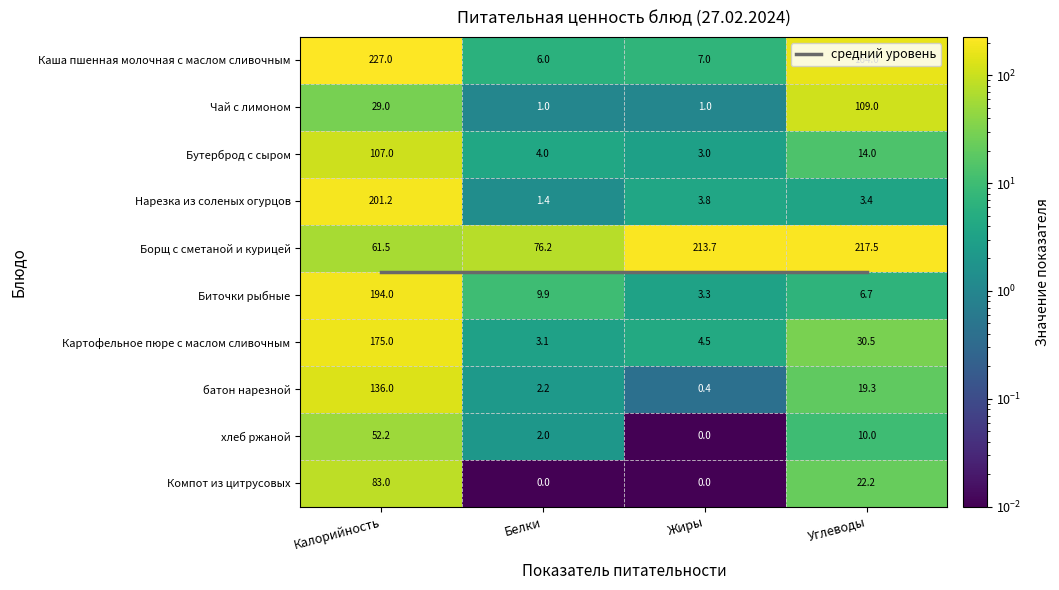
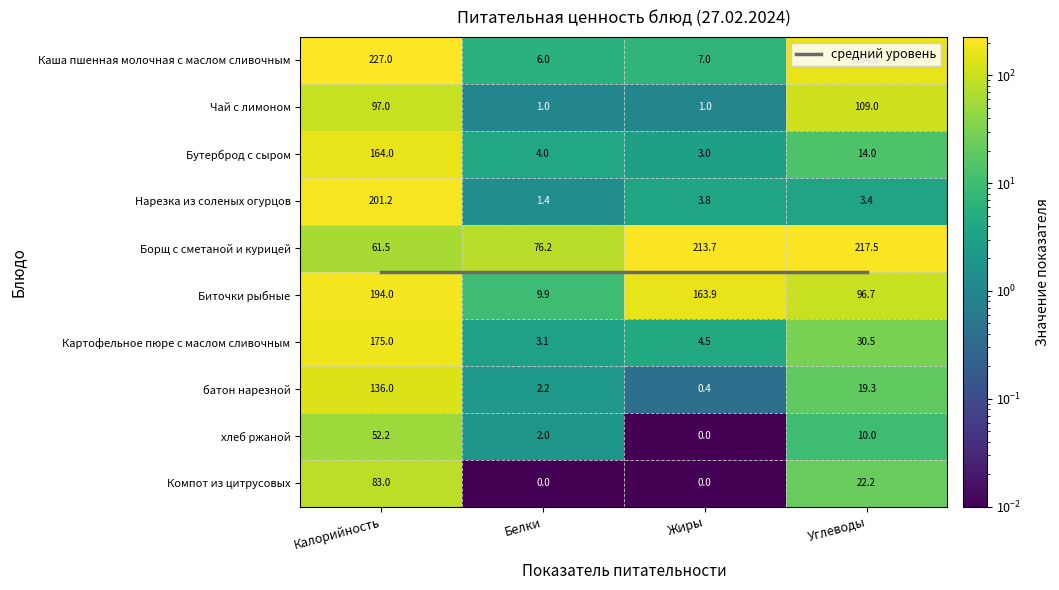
  {
    "Каша пшенная молочная с маслом сливочным": {
      "Калорийность": 227.0,
      "Белки": 6.0,
      "Жиры": 7.0
    },
    "Чай с лимоном": {
-     "Калорийность": 29.0,
+     "Калорийность": 97.0,
      "Белки": 1.0,
      "Жиры": 1.0,
      "Углеводы": 109.0
    },
    "Бутерброд с сыром": {
-     "Калорийность": 107.0,
+     "Калорийность": 164.0,
      "Белки": 4.0,
      "Жиры": 3.0,
      "Углеводы": 14.0
    },
    "Нарезка из соленых огурцов": {
      "Калорийность": 201.2,
      "Белки": 1.4,
      "Жиры": 3.8,
      "Углеводы": 3.4
    },
    "Борщ с сметаной и курицей": {
      "Калорийность": 61.5,
      "Белки": 76.2,
      "Жиры": 213.7,
      "Углеводы": 217.5
    },
    "Биточки рыбные": {
      "Калорийность": 194.0,
      "Белки": 9.9,
-     "Жиры": 3.3,
-     "Углеводы": 6.7
+     "Жиры": 163.9,
+     "Углеводы": 96.7
    },
    "Картофельное пюре с маслом сливочным": {
      "Калорийность": 175.0,
      "Белки": 3.1,
      "Жиры": 4.5,
      "Углеводы": 30.5
    },
    "батон нарезной": {
      "Калорийность": 136.0,
      "Белки": 2.2,
      "Жиры": 0.4,
      "Углеводы": 19.3
    },
    "хлеб ржаной": {
      "Калорийность": 52.2,
      "Белки": 2.0,
      "Жиры": 0.0,
      "Углеводы": 10.0
    },
    "Компот из цитрусовых": {
      "Калорийность": 83.0,
      "Белки": 0.0,
      "Жиры": 0.0,
      "Углеводы": 22.2
    }
  }
